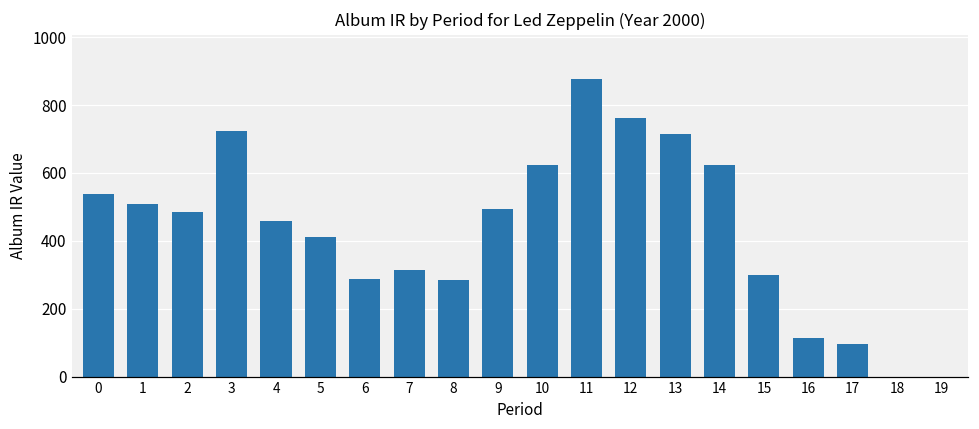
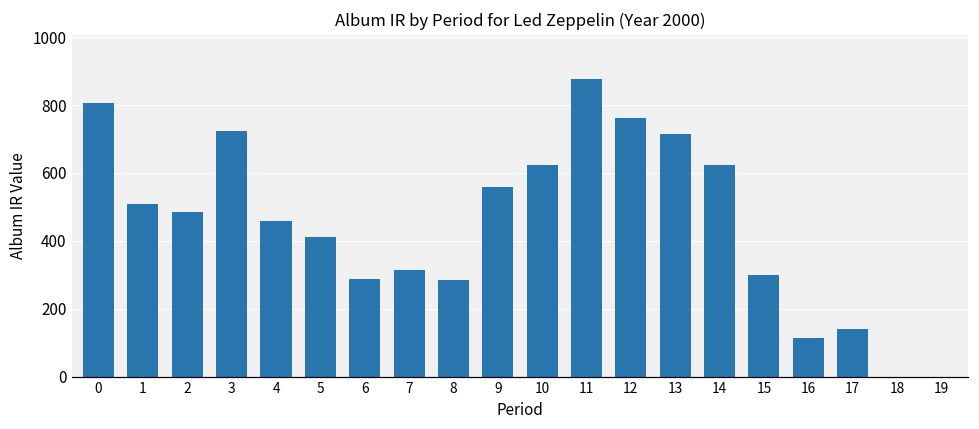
  {
-   "0": 540,
+   "0": 810,
    "1": 510,
    "2": 480,
    "3": 720,
    "4": 460,
    "5": 410,
    "6": 290,
    "7": 310,
    "8": 280,
-   "9": 490,
+   "9": 560,
    "10": 620,
    "11": 880,
    "12": 760,
    "13": 710,
    "14": 620,
    "15": 300,
    "16": 110,
-   "17": 100,
+   "17": 140,
    "18": 0,
    "19": 0
  }
